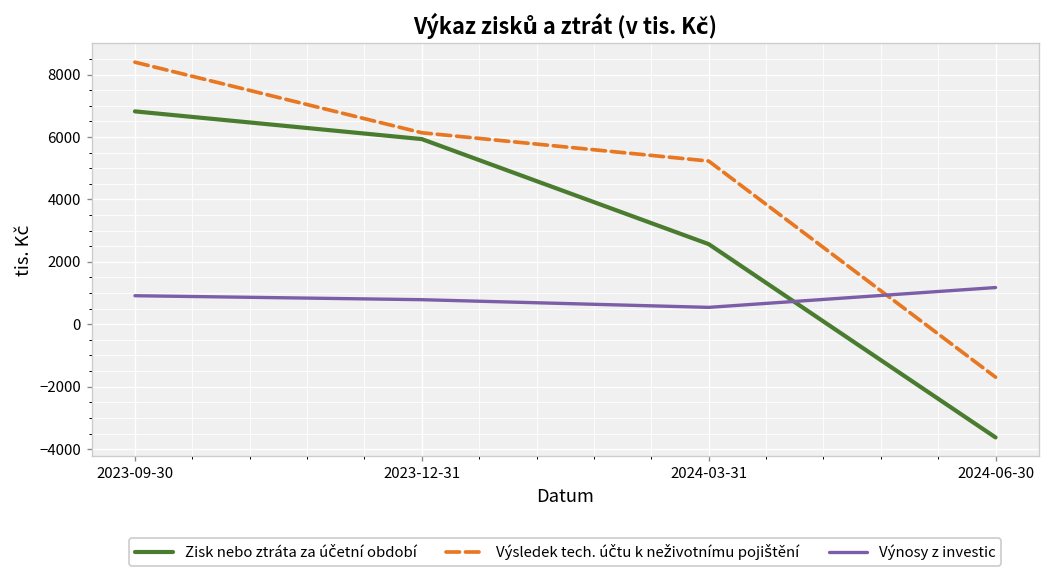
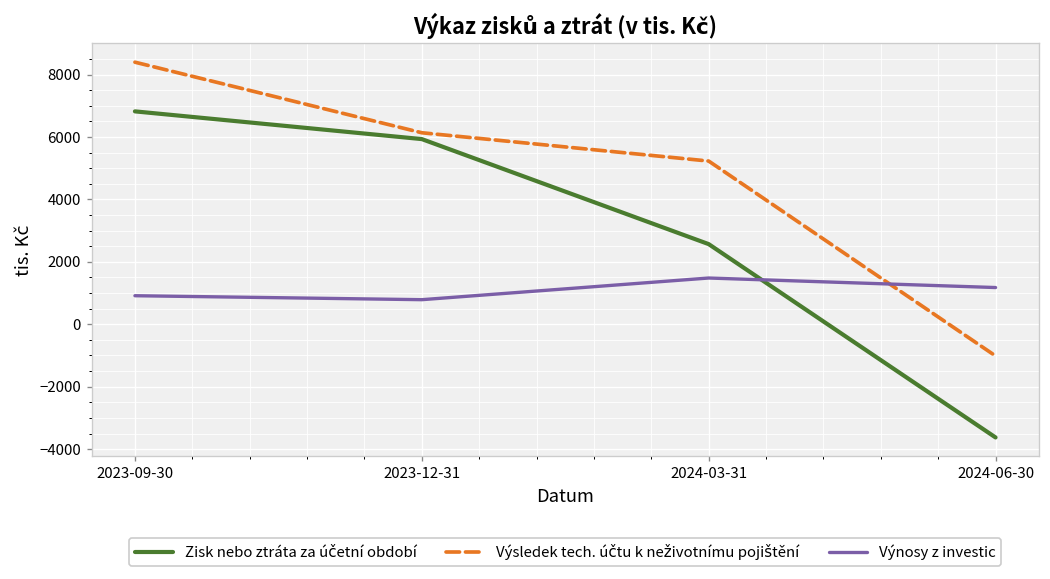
  {
    "Zisk nebo ztráta za účetní období": {
      "2023-09-30": 6800,
      "2023-12-31": 5900,
      "2024-03-31": 2600,
      "2024-06-30": -3600
    },
    "Výsledek tech. účtu k neživotnímu pojištění": {
      "2023-09-30": 8400,
      "2023-12-31": 6100,
      "2024-03-31": 5200,
-     "2024-06-30": -1700
+     "2024-06-30": -1000
    },
    "Výnosy z investic": {
      "2023-09-30": 900,
      "2023-12-31": 800,
-     "2024-03-31": 500,
+     "2024-03-31": 1500,
      "2024-06-30": 1200
    }
  }
